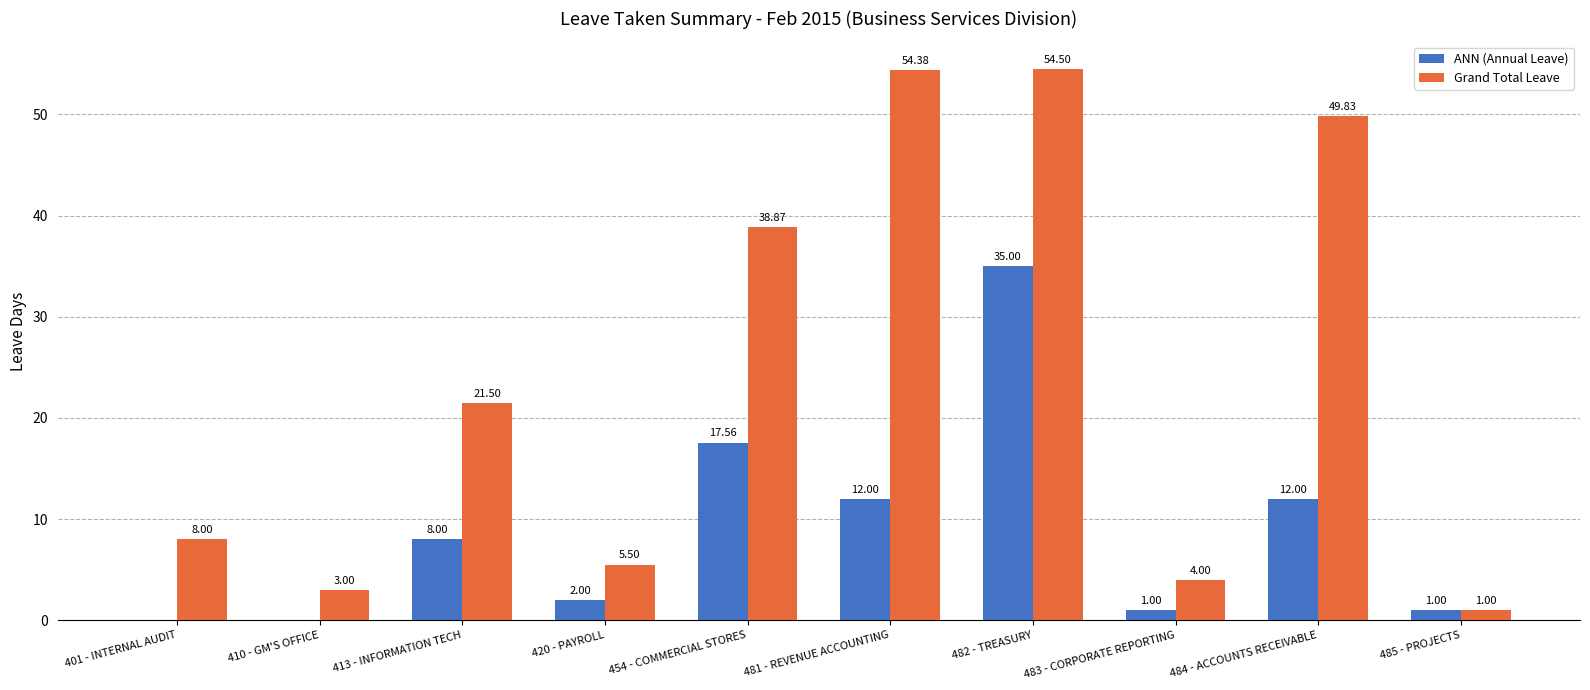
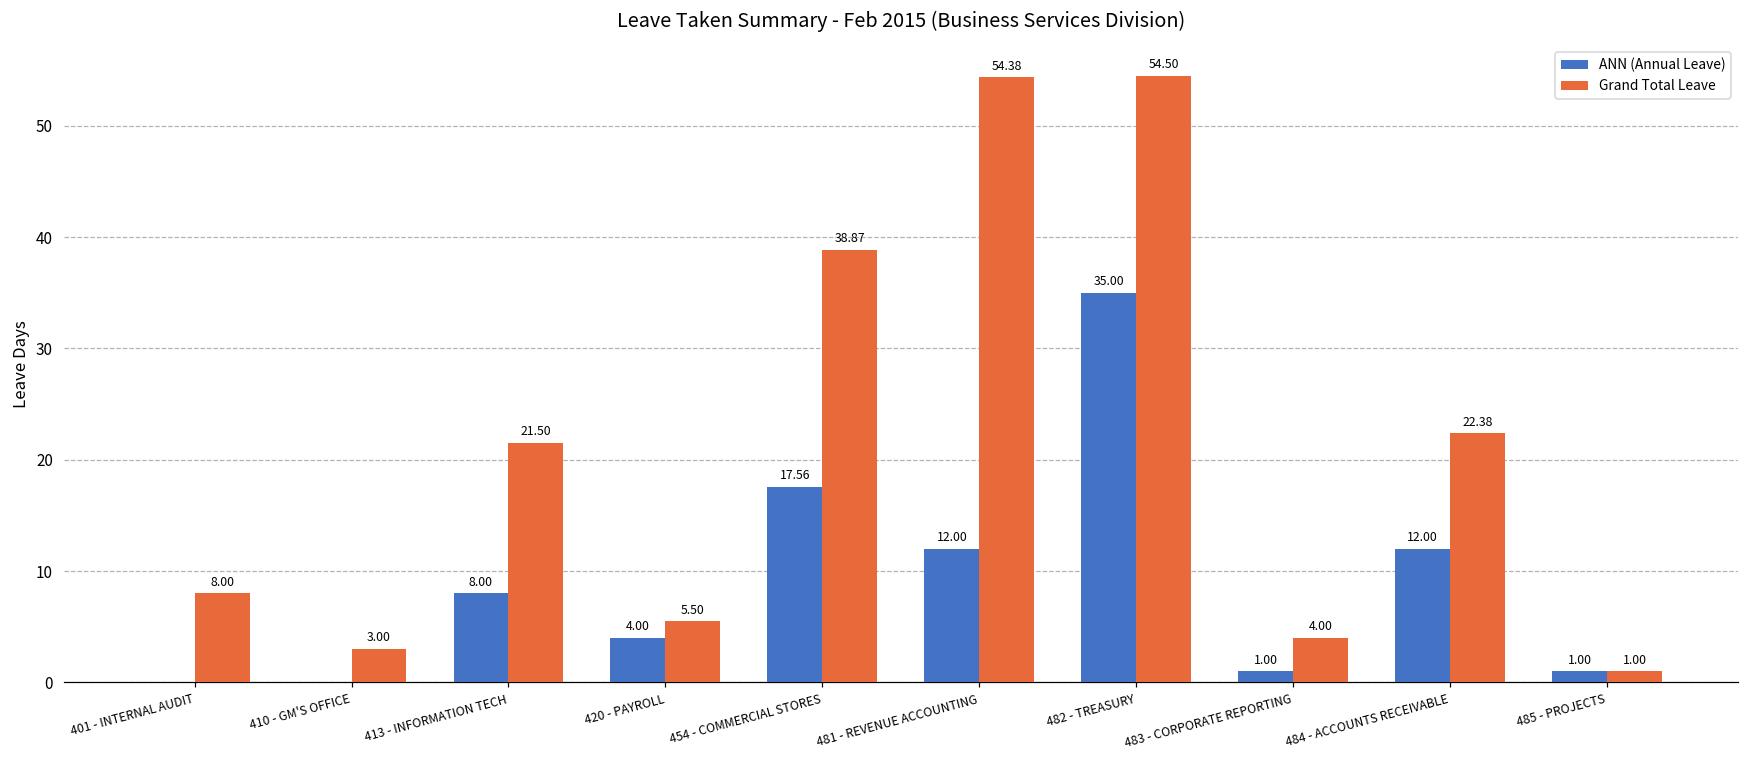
  {
    "ANN (Annual Leave)": {
      "413 - INFORMATION TECH": 8.00,
-     "420 - PAYROLL": 2.00,
+     "420 - PAYROLL": 4.00,
      "454 - COMMERCIAL STORES": 17.56,
      "481 - REVENUE ACCOUNTING": 12.00,
      "482 - TREASURY": 35.00,
      "483 - CORPORATE REPORTING": 1.00,
      "484 - ACCOUNTS RECEIVABLE": 12.00,
      "485 - PROJECTS": 1.00
    },
    "Grand Total Leave": {
      "401 - INTERNAL AUDIT": 8.00,
      "410 - GM'S OFFICE": 3.00,
      "413 - INFORMATION TECH": 21.50,
      "420 - PAYROLL": 5.50,
      "454 - COMMERCIAL STORES": 38.87,
      "481 - REVENUE ACCOUNTING": 54.38,
      "482 - TREASURY": 54.50,
      "483 - CORPORATE REPORTING": 4.00,
-     "484 - ACCOUNTS RECEIVABLE": 49.83,
+     "484 - ACCOUNTS RECEIVABLE": 22.38,
      "485 - PROJECTS": 1.00
    }
  }
